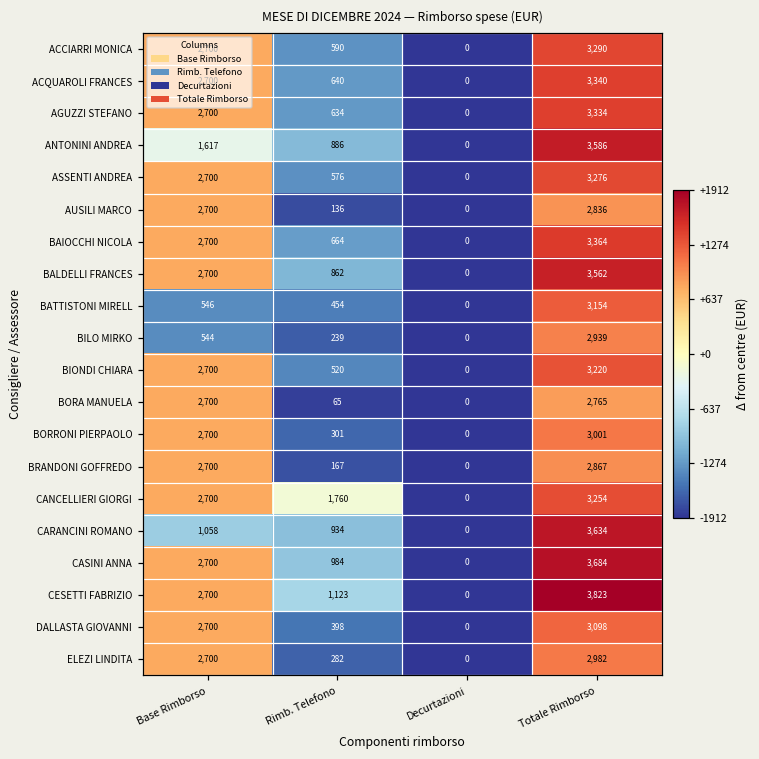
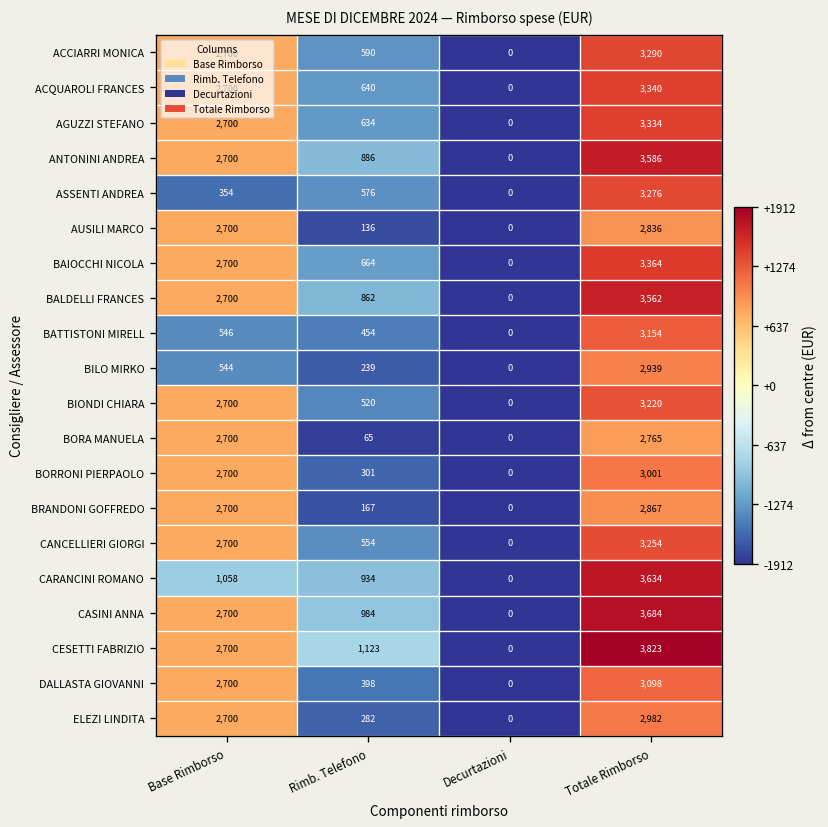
  {
    "ACCIARRI MONICA": {
      "Rimb. Telefono": "590",
      "Decurtazioni": "0",
      "Totale Rimborso": "3,290"
    },
    "ACQUAROLI FRANCES": {
      "Rimb. Telefono": "640",
      "Decurtazioni": "0",
      "Totale Rimborso": "3,340"
    },
    "AGUZZI STEFANO": {
      "Rimb. Telefono": "634",
      "Decurtazioni": "0",
      "Totale Rimborso": "3,334"
    },
    "ANTONINI ANDREA": {
-     "Base Rimborso": "1,617",
+     "Base Rimborso": "2,700",
      "Rimb. Telefono": "886",
      "Decurtazioni": "0",
      "Totale Rimborso": "3,586"
    },
    "ASSENTI ANDREA": {
-     "Base Rimborso": "2,700",
+     "Base Rimborso": "354",
      "Rimb. Telefono": "576",
      "Decurtazioni": "0",
      "Totale Rimborso": "3,276"
    },
    "AUSILI MARCO": {
      "Base Rimborso": "2,700",
      "Rimb. Telefono": "136",
      "Decurtazioni": "0",
      "Totale Rimborso": "2,836"
    },
    "BAIOCCHI NICOLA": {
      "Base Rimborso": "2,700",
      "Rimb. Telefono": "664",
      "Decurtazioni": "0",
      "Totale Rimborso": "3,364"
    },
    "BALDELLI FRANCES": {
      "Base Rimborso": "2,700",
      "Rimb. Telefono": "862",
      "Decurtazioni": "0",
      "Totale Rimborso": "3,562"
    },
    "BATTISTONI MIRELL": {
      "Base Rimborso": "546",
      "Rimb. Telefono": "454",
      "Decurtazioni": "0",
      "Totale Rimborso": "3,154"
    },
    "BILO MIRKO": {
      "Base Rimborso": "544",
      "Rimb. Telefono": "239",
      "Decurtazioni": "0",
      "Totale Rimborso": "2,939"
    },
    "BIONDI CHIARA": {
      "Base Rimborso": "2,700",
      "Rimb. Telefono": "520",
      "Decurtazioni": "0",
      "Totale Rimborso": "3,220"
    },
    "BORA MANUELA": {
      "Base Rimborso": "2,700",
      "Rimb. Telefono": "65",
      "Decurtazioni": "0",
      "Totale Rimborso": "2,765"
    },
    "BORRONI PIERPAOLO": {
      "Base Rimborso": "2,700",
      "Rimb. Telefono": "301",
      "Decurtazioni": "0",
      "Totale Rimborso": "3,001"
    },
    "BRANDONI GOFFREDO": {
      "Base Rimborso": "2,700",
      "Rimb. Telefono": "167",
      "Decurtazioni": "0",
      "Totale Rimborso": "2,867"
    },
    "CANCELLIERI GIORGI": {
      "Base Rimborso": "2,700",
-     "Rimb. Telefono": "1,760",
+     "Rimb. Telefono": "554",
      "Decurtazioni": "0",
      "Totale Rimborso": "3,254"
    },
    "CARANCINI ROMANO": {
      "Base Rimborso": "1,058",
      "Rimb. Telefono": "934",
      "Decurtazioni": "0",
      "Totale Rimborso": "3,634"
    },
    "CASINI ANNA": {
      "Base Rimborso": "2,700",
      "Rimb. Telefono": "984",
      "Decurtazioni": "0",
      "Totale Rimborso": "3,684"
    },
    "CESETTI FABRIZIO": {
      "Base Rimborso": "2,700",
      "Rimb. Telefono": "1,123",
      "Decurtazioni": "0",
      "Totale Rimborso": "3,823"
    },
    "DALLASTA GIOVANNI": {
      "Base Rimborso": "2,700",
      "Rimb. Telefono": "398",
      "Decurtazioni": "0",
      "Totale Rimborso": "3,098"
    },
    "ELEZI LINDITA": {
      "Base Rimborso": "2,700",
      "Rimb. Telefono": "282",
      "Decurtazioni": "0",
      "Totale Rimborso": "2,982"
    }
  }
